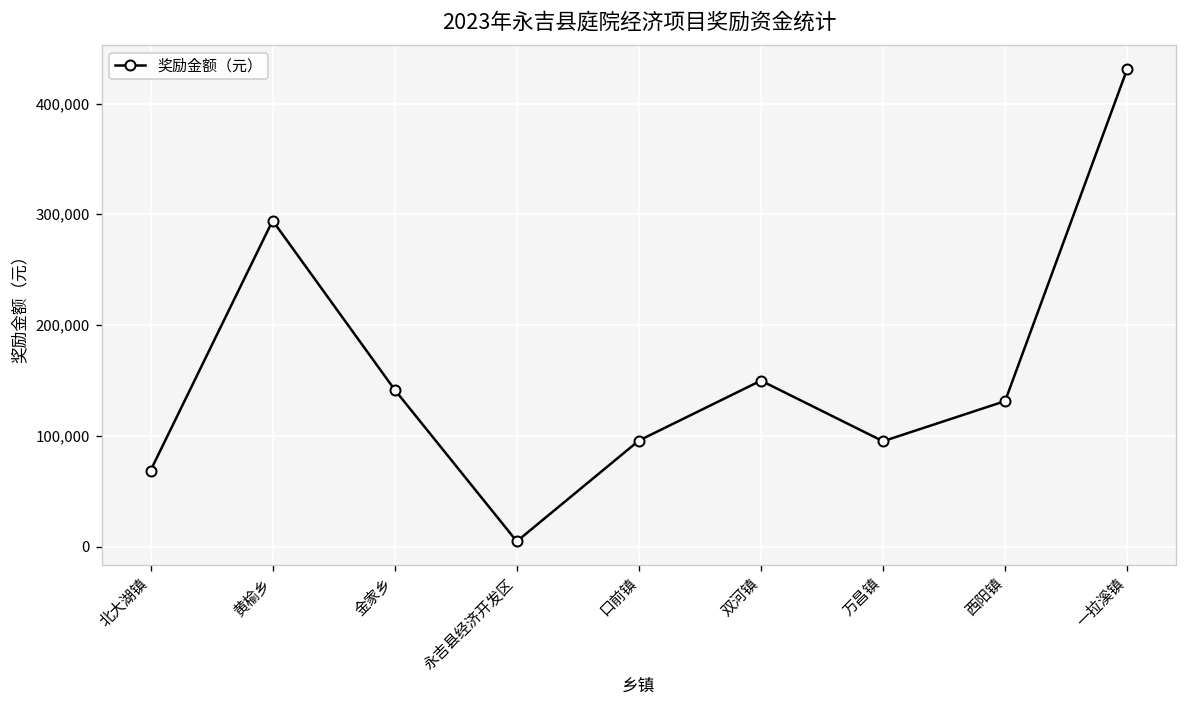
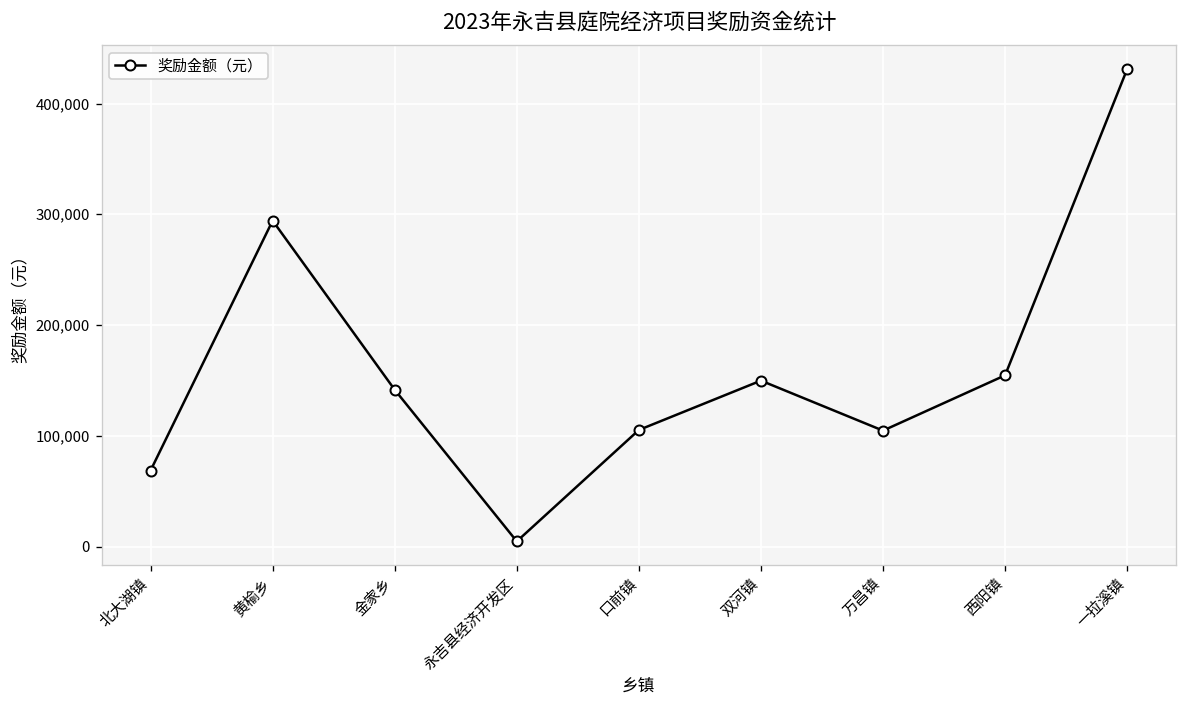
  {
    "北大湖镇": "70,000",
    "黄榆乡": "290,000",
    "金家乡": "140,000",
    "永吉县经济开发区": "0",
-   "口前镇": "100,000",
+   "口前镇": "110,000",
    "双河镇": "150,000",
-   "万昌镇": "95,000",
-   "西阳镇": "130,000",
+   "万昌镇": "105,000",
+   "西阳镇": "150,000",
    "一拉溪镇": "430,000"
  }
